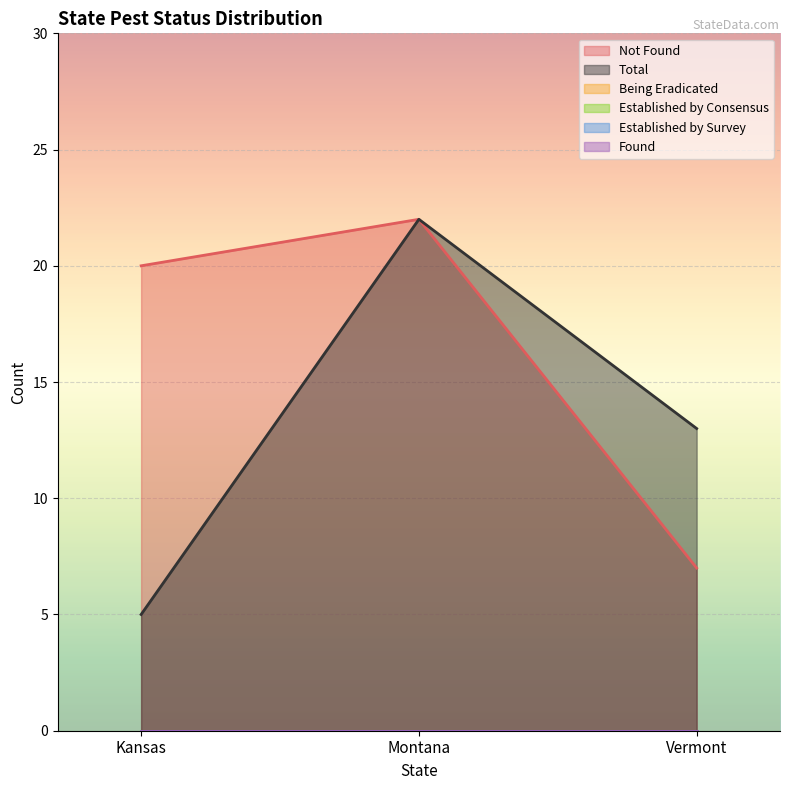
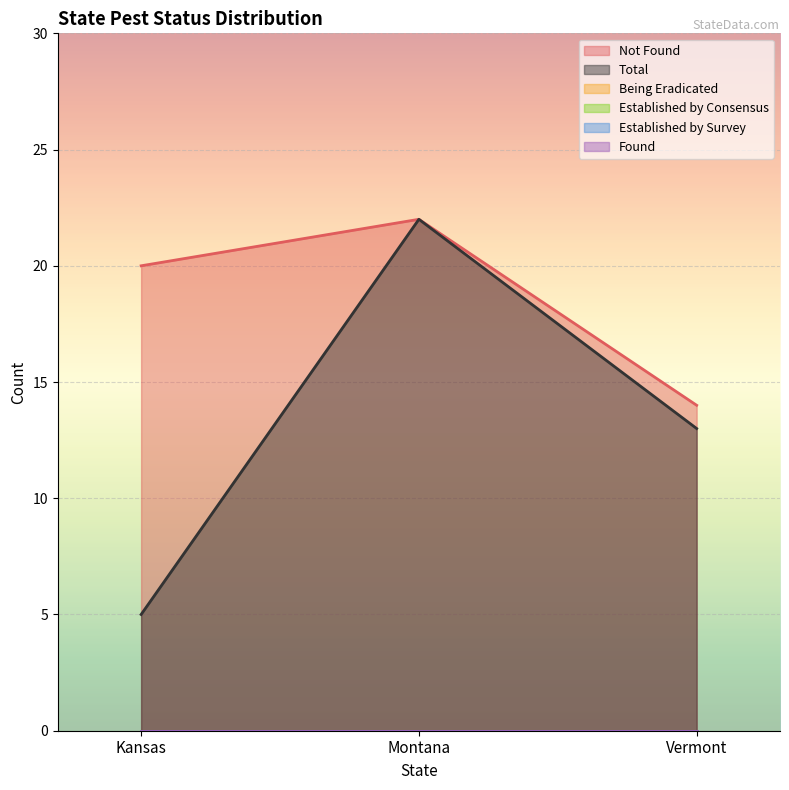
  {
    "Not Found": {
      "Kansas": 20,
-     "Vermont": 7
+     "Vermont": 14
    },
    "Total": {
      "Kansas": 5,
      "Vermont": 13
    },
    "Found": {
      "Kansas": 0,
      "Montana": 0,
      "Vermont": 0
    }
  }
